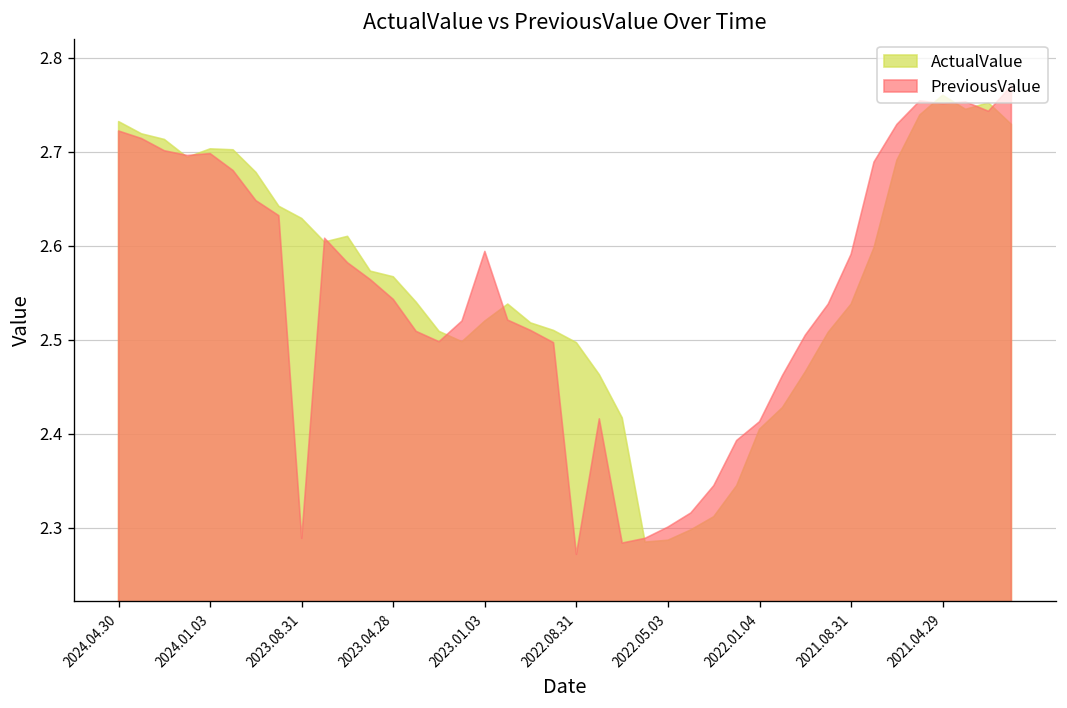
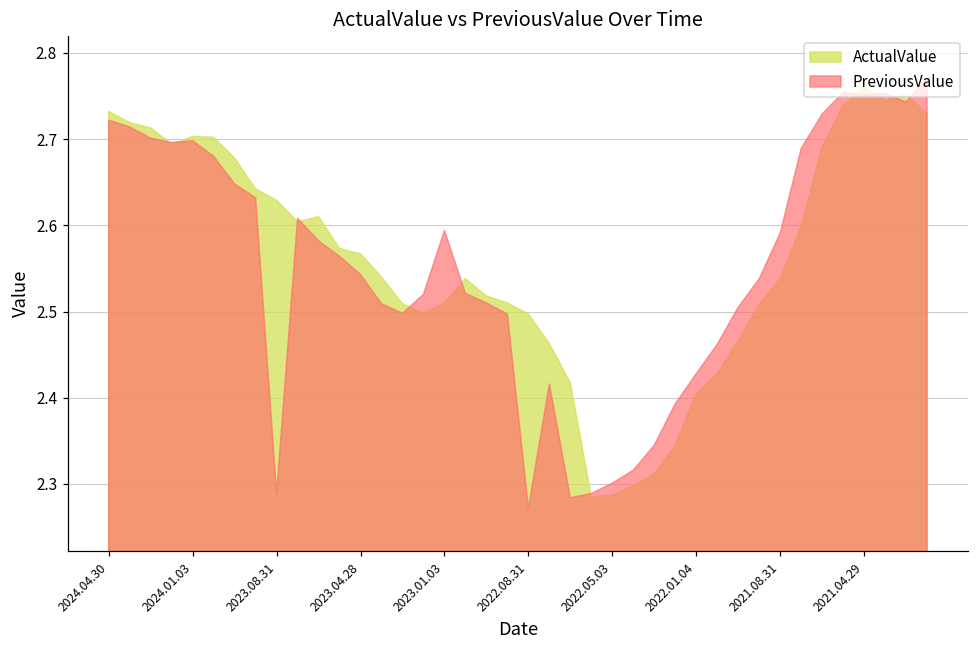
  {
    "ActualValue": {
      "2024.04.30": 2.73,
      "2024.01.03": 2.70,
      "2023.08.31": 2.63,
      "2023.04.28": 2.57,
-     "2023.01.03": 2.52,
+     "2023.01.03": 2.51,
      "2022.08.31": 2.50,
      "2022.05.03": 2.29,
      "2022.01.04": 2.41,
      "2021.08.31": 2.54
    },
    "PreviousValue": {
      "2024.04.30": 2.72,
      "2024.01.03": 2.70,
      "2023.08.31": 2.29,
      "2023.04.28": 2.54,
      "2023.01.03": 2.59,
      "2022.08.31": 2.27,
      "2022.05.03": 2.30,
-     "2022.01.04": 2.41,
+     "2022.01.04": 2.43,
      "2021.08.31": 2.59,
      "2021.04.29": 2.75
    }
  }
